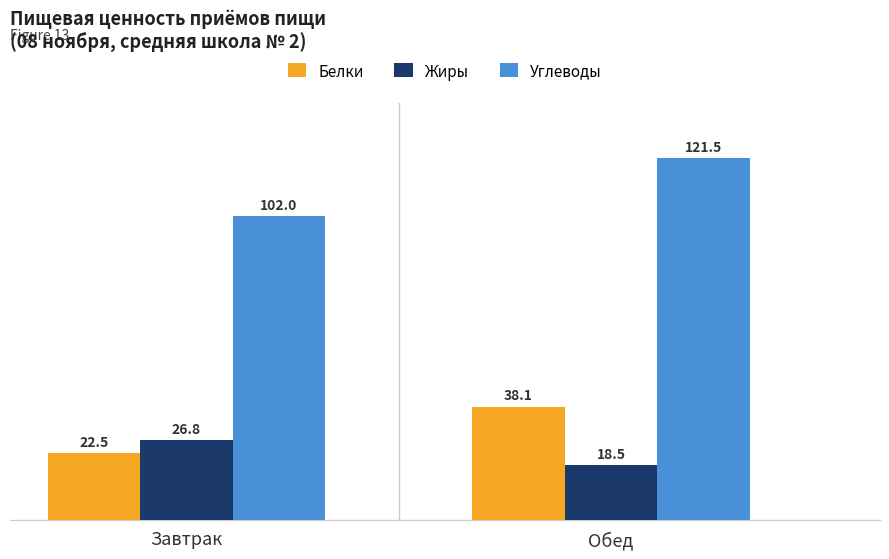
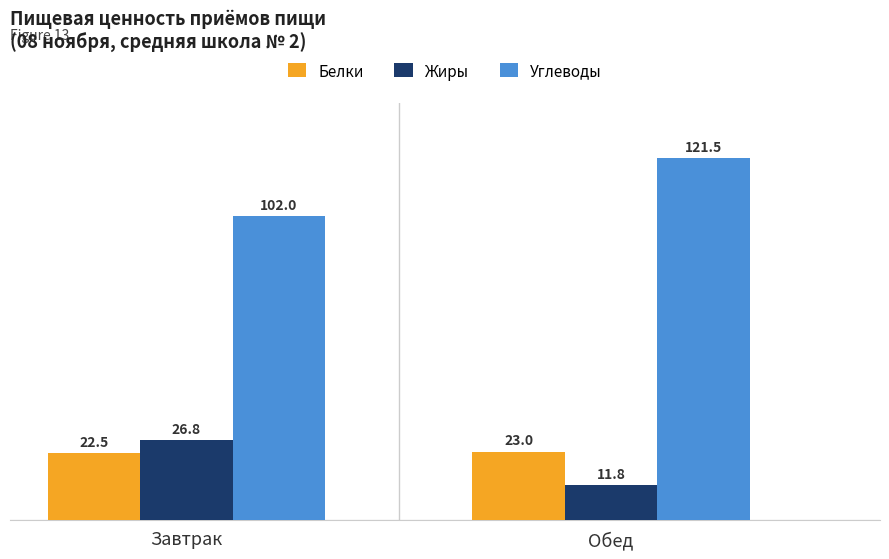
  {
    "Белки": {
      "Завтрак": 22.5,
-     "Обед": 38.1
+     "Обед": 23.0
    },
    "Жиры": {
      "Завтрак": 26.8,
-     "Обед": 18.5
+     "Обед": 11.8
    },
    "Углеводы": {
      "Завтрак": 102.0,
      "Обед": 121.5
    }
  }
